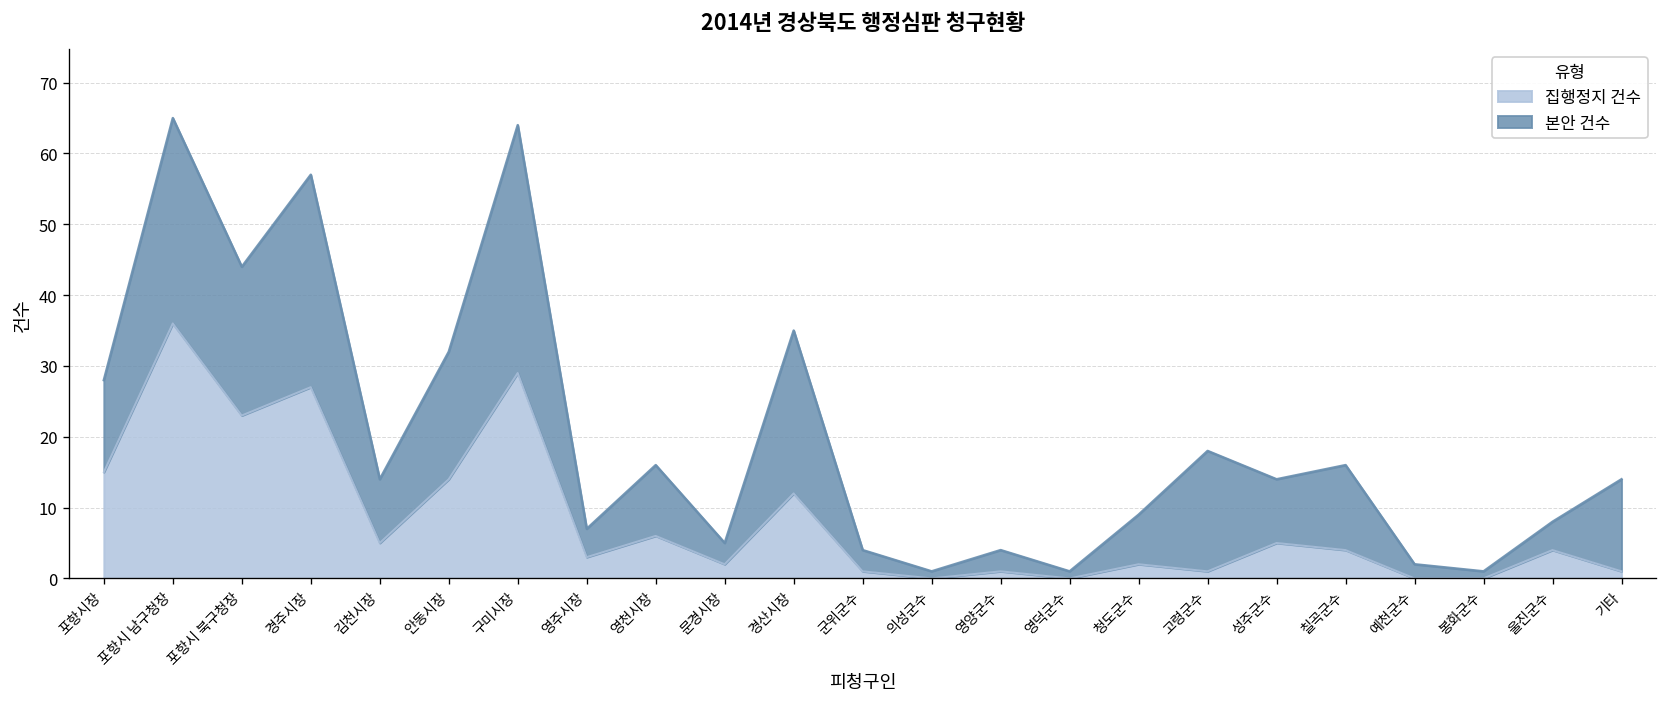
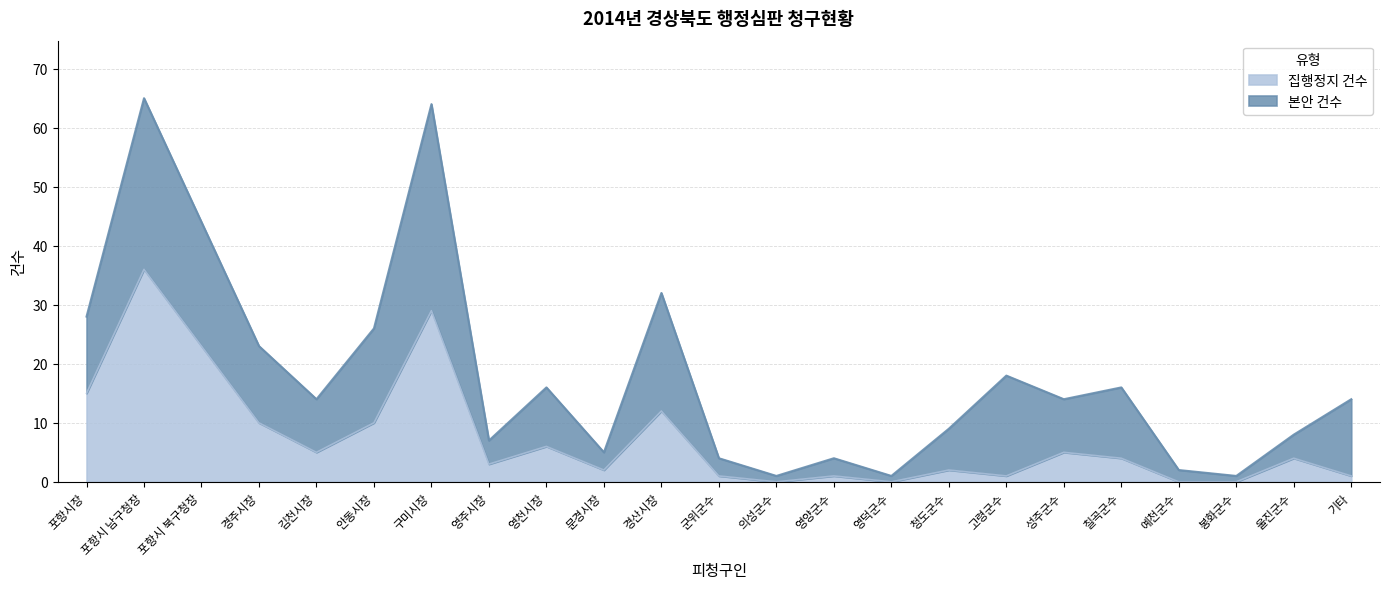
  {
    "집행정지 건수": {
      "포항시장": 15,
      "포항시 남구청장": 36,
      "포항시 북구청장": 23,
-     "경주시장": 27,
+     "경주시장": 10,
      "김천시장": 5,
-     "안동시장": 14,
+     "안동시장": 10,
      "구미시장": 29,
      "영주시장": 3,
      "영천시장": 6,
      "문경시장": 2,
      "경산시장": 12,
      "군위군수": 1,
      "의성군수": 0,
      "영양군수": 1,
      "영덕군수": 0,
      "청도군수": 2,
      "고령군수": 1,
      "성주군수": 5,
      "칠곡군수": 4,
      "예천군수": 0,
      "봉화군수": 0,
      "울진군수": 4,
      "기타": 1
    },
    "본안 건수": {
      "포항시장": 13,
      "포항시 남구청장": 29,
      "포항시 북구청장": 21,
-     "경주시장": 30,
+     "경주시장": 13,
      "김천시장": 9,
-     "안동시장": 18,
+     "안동시장": 16,
      "구미시장": 35,
      "영주시장": 4,
      "영천시장": 10,
      "문경시장": 3,
-     "경산시장": 23,
+     "경산시장": 20,
      "군위군수": 3,
      "의성군수": 1,
      "영양군수": 3,
      "영덕군수": 1,
      "청도군수": 7,
      "고령군수": 17,
      "성주군수": 9,
      "칠곡군수": 12,
      "예천군수": 2,
      "봉화군수": 1,
      "울진군수": 4,
      "기타": 13
    }
  }
